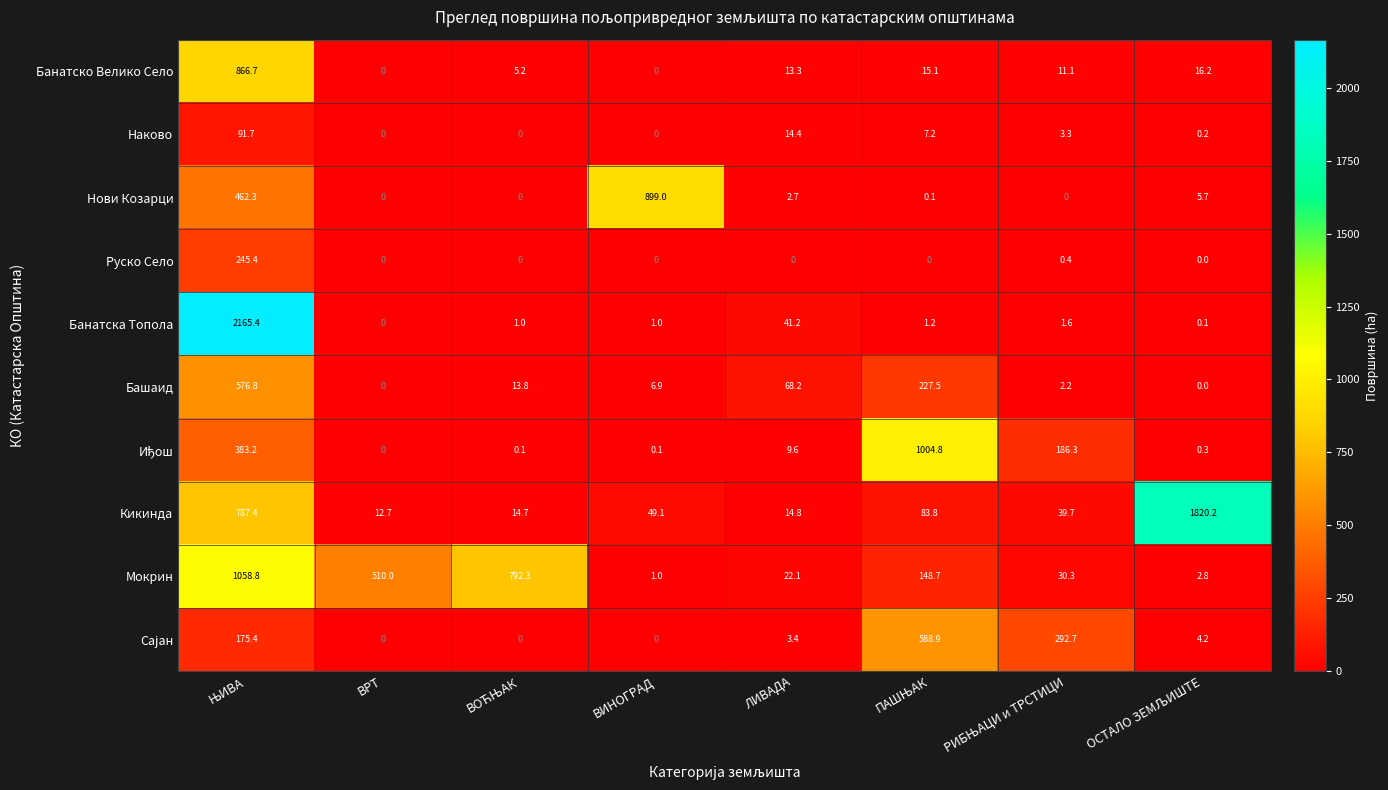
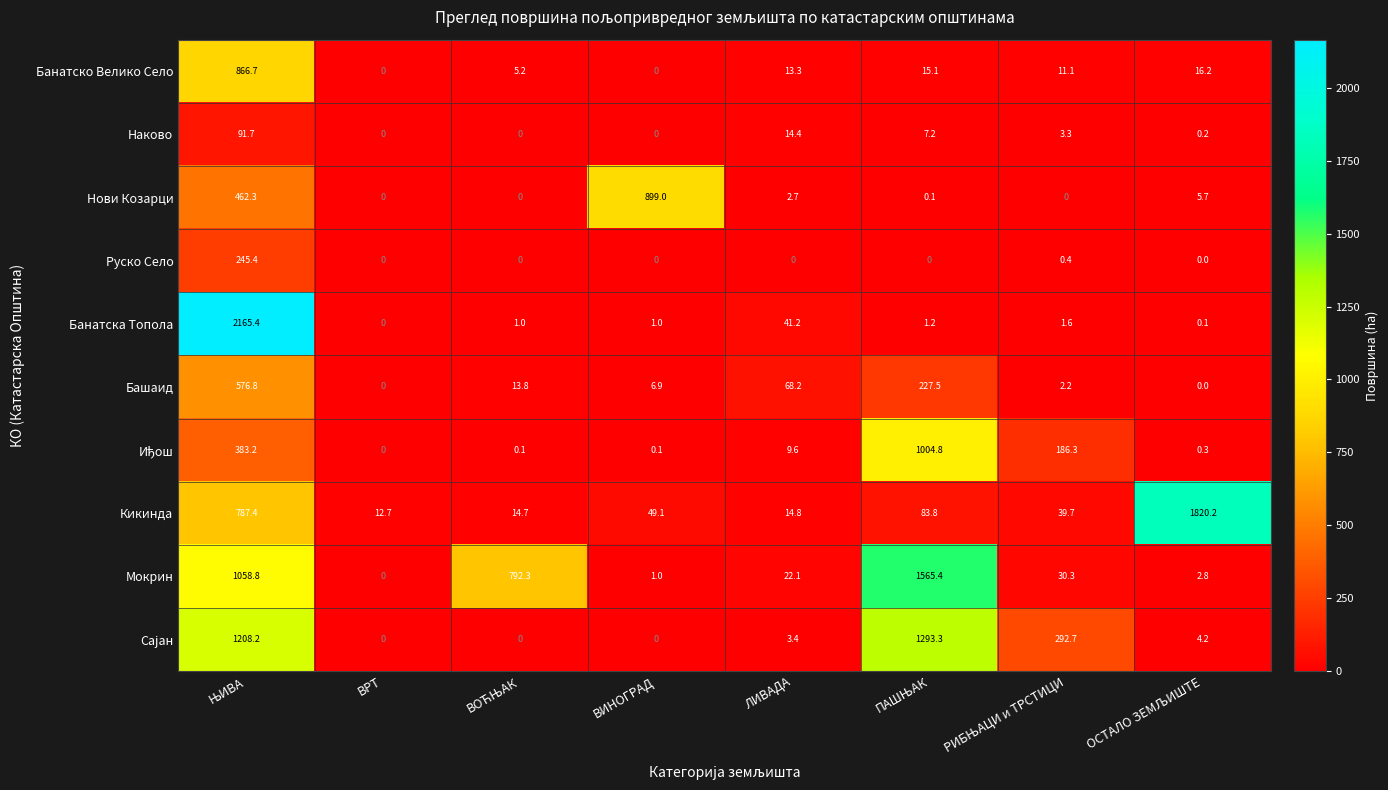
  {
    "Банатско Велико Село": {
      "ЊИВА": 866.7,
      "ВРТ": 0,
      "ВОЋЊАК": 5.2,
      "ВИНОГРАД": 0,
      "ЛИВАДА": 13.3,
      "ПАШЊАК": 15.1,
      "РИБЊАЦИ и ТРСТИЦИ": 11.1,
      "ОСТАЛО ЗЕМЉИШТЕ": 16.2
    },
    "Наково": {
      "ЊИВА": 91.7,
      "ВРТ": 0,
      "ВОЋЊАК": 0,
      "ВИНОГРАД": 0,
      "ЛИВАДА": 14.4,
      "ПАШЊАК": 7.2,
      "РИБЊАЦИ и ТРСТИЦИ": 3.3,
      "ОСТАЛО ЗЕМЉИШТЕ": 0.2
    },
    "Нови Козарци": {
      "ЊИВА": 462.3,
      "ВРТ": 0,
      "ВОЋЊАК": 0,
      "ВИНОГРАД": 899.0,
      "ЛИВАДА": 2.7,
      "ПАШЊАК": 0.1,
      "РИБЊАЦИ и ТРСТИЦИ": 0,
      "ОСТАЛО ЗЕМЉИШТЕ": 5.7
    },
    "Руско Село": {
      "ЊИВА": 245.4,
      "ВРТ": 0,
      "ВОЋЊАК": 0,
      "ВИНОГРАД": 0,
      "ЛИВАДА": 0,
      "ПАШЊАК": 0,
      "РИБЊАЦИ и ТРСТИЦИ": 0.4,
      "ОСТАЛО ЗЕМЉИШТЕ": 0.0
    },
    "Банатска Топола": {
      "ЊИВА": 2165.4,
      "ВРТ": 0,
      "ВОЋЊАК": 1.0,
      "ВИНОГРАД": 1.0,
      "ЛИВАДА": 41.2,
      "ПАШЊАК": 1.2,
      "РИБЊАЦИ и ТРСТИЦИ": 1.6,
      "ОСТАЛО ЗЕМЉИШТЕ": 0.1
    },
    "Башаид": {
      "ЊИВА": 576.8,
      "ВРТ": 0,
      "ВОЋЊАК": 13.8,
      "ВИНОГРАД": 6.9,
      "ЛИВАДА": 68.2,
      "ПАШЊАК": 227.5,
      "РИБЊАЦИ и ТРСТИЦИ": 2.2,
      "ОСТАЛО ЗЕМЉИШТЕ": 0.0
    },
    "Иђош": {
      "ЊИВА": 383.2,
      "ВРТ": 0,
      "ВОЋЊАК": 0.1,
      "ВИНОГРАД": 0.1,
      "ЛИВАДА": 9.6,
      "ПАШЊАК": 1004.8,
      "РИБЊАЦИ и ТРСТИЦИ": 186.3,
      "ОСТАЛО ЗЕМЉИШТЕ": 0.3
    },
    "Кикинда": {
      "ЊИВА": 787.4,
      "ВРТ": 12.7,
      "ВОЋЊАК": 14.7,
      "ВИНОГРАД": 49.1,
      "ЛИВАДА": 14.8,
      "ПАШЊАК": 83.8,
      "РИБЊАЦИ и ТРСТИЦИ": 39.7,
      "ОСТАЛО ЗЕМЉИШТЕ": 1820.2
    },
    "Мокрин": {
      "ЊИВА": 1058.8,
-     "ВРТ": 510.0,
+     "ВРТ": 0,
      "ВОЋЊАК": 792.3,
      "ВИНОГРАД": 1.0,
      "ЛИВАДА": 22.1,
-     "ПАШЊАК": 148.7,
+     "ПАШЊАК": 1565.4,
      "РИБЊАЦИ и ТРСТИЦИ": 30.3,
      "ОСТАЛО ЗЕМЉИШТЕ": 2.8
    },
    "Сајан": {
-     "ЊИВА": 175.4,
+     "ЊИВА": 1208.2,
      "ВРТ": 0,
      "ВОЋЊАК": 0,
      "ВИНОГРАД": 0,
      "ЛИВАДА": 3.4,
-     "ПАШЊАК": 588.9,
+     "ПАШЊАК": 1293.3,
      "РИБЊАЦИ и ТРСТИЦИ": 292.7,
      "ОСТАЛО ЗЕМЉИШТЕ": 4.2
    }
  }
